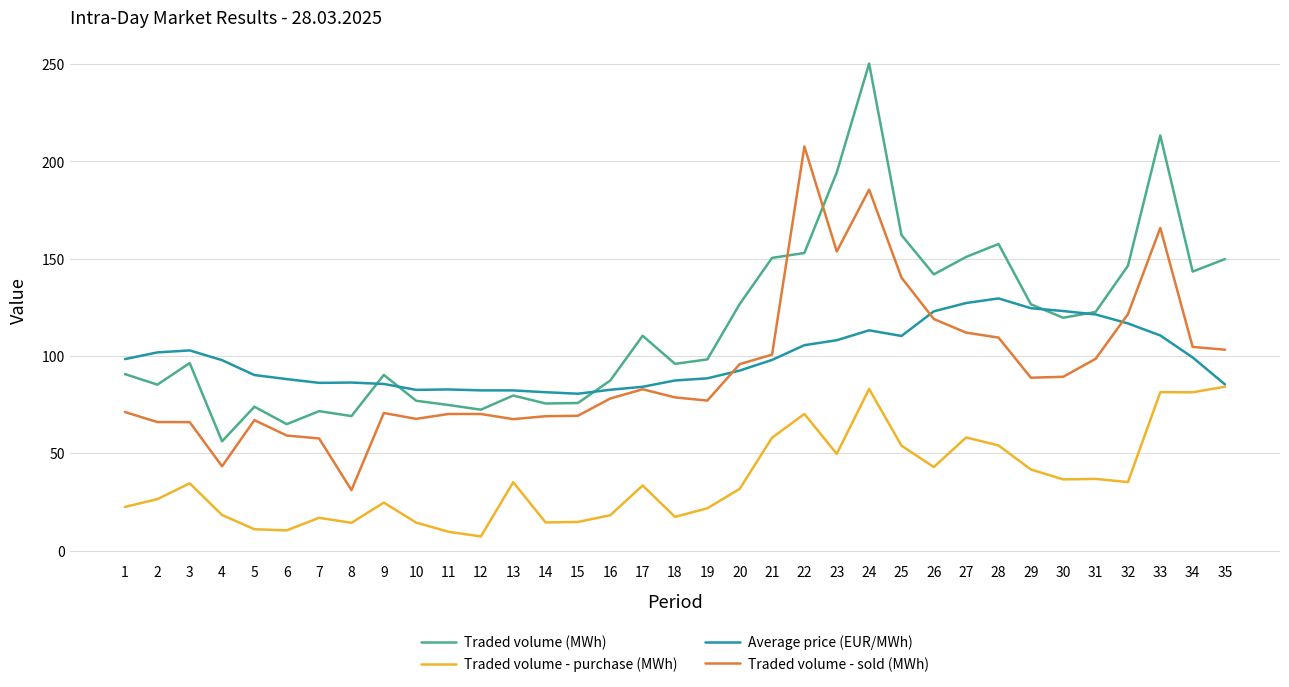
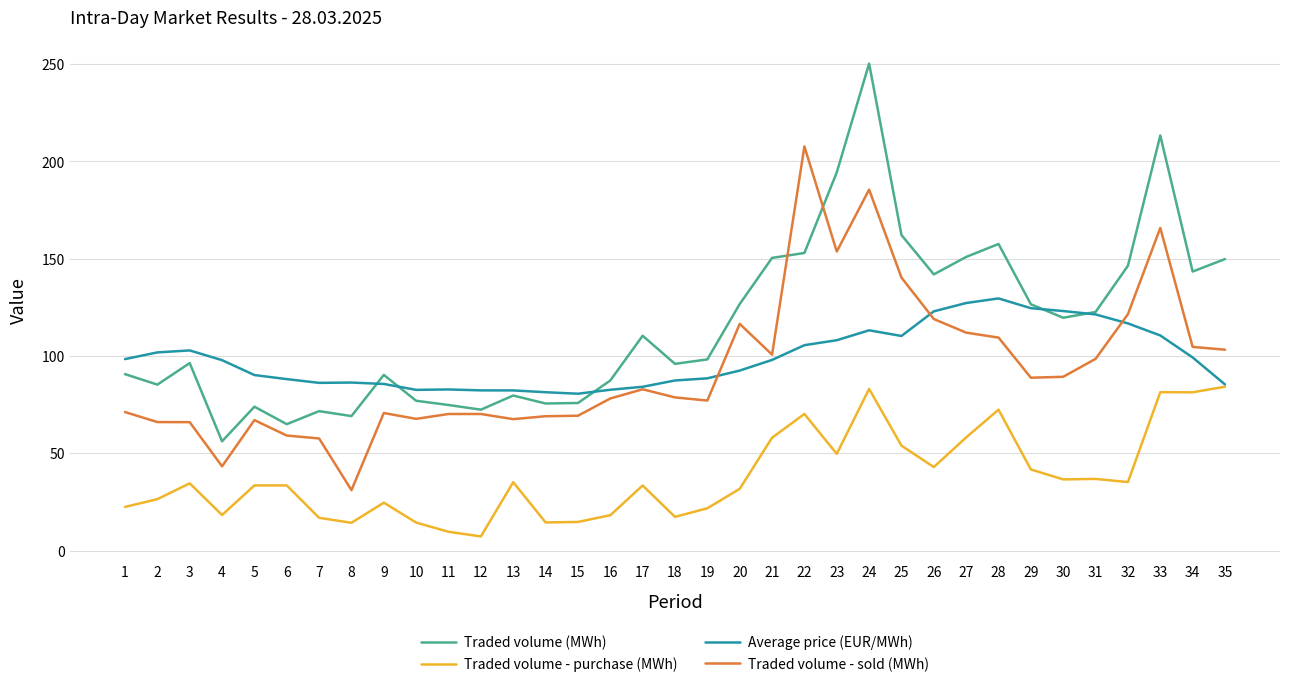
  {
    "Traded volume - purchase (MWh)": {
      "1": 22,
      "2": 26,
      "3": 35,
      "4": 18,
-     "5": 11,
-     "6": 10,
+     "5": 33,
+     "6": 33,
      "7": 17,
      "8": 14,
      "9": 25,
      "10": 14,
      "11": 10,
      "12": 7,
      "13": 35,
      "14": 14,
      "15": 15,
      "16": 18,
      "17": 33,
      "18": 17,
      "19": 22,
      "20": 32,
      "21": 58,
      "22": 70,
      "23": 50,
      "24": 83,
      "25": 54,
      "26": 43,
      "27": 58,
-     "28": 54,
+     "28": 72,
      "29": 42,
      "30": 37,
      "31": 37,
      "32": 35,
      "33": 81,
      "34": 81
    },
    "Traded volume - sold (MWh)": {
      "1": 71,
      "2": 66,
      "3": 66,
      "4": 43,
      "5": 67,
      "6": 59,
      "7": 58,
      "8": 31,
      "9": 71,
      "10": 68,
      "11": 70,
      "12": 70,
      "13": 68,
      "14": 69,
      "15": 69,
      "16": 78,
      "18": 79,
      "19": 77,
-     "20": 96,
+     "20": 117,
      "21": 101,
      "22": 208,
      "23": 154,
      "24": 186,
      "25": 140,
      "26": 119,
      "27": 112,
      "28": 109,
      "29": 89,
      "30": 89,
      "31": 99,
      "32": 122,
      "33": 166,
      "34": 105,
      "35": 103
    }
  }
